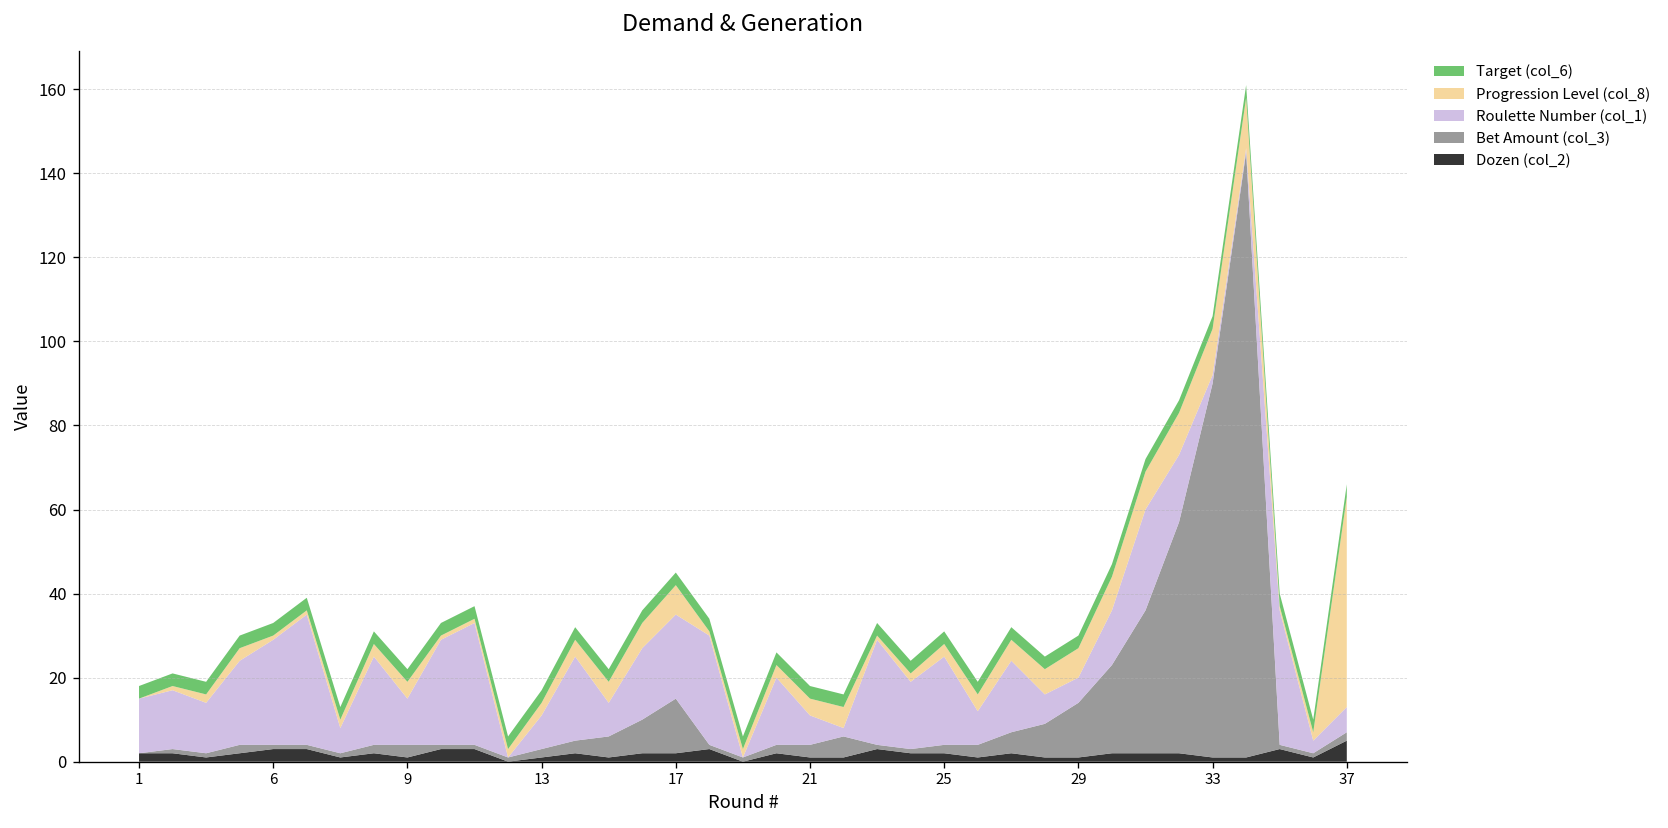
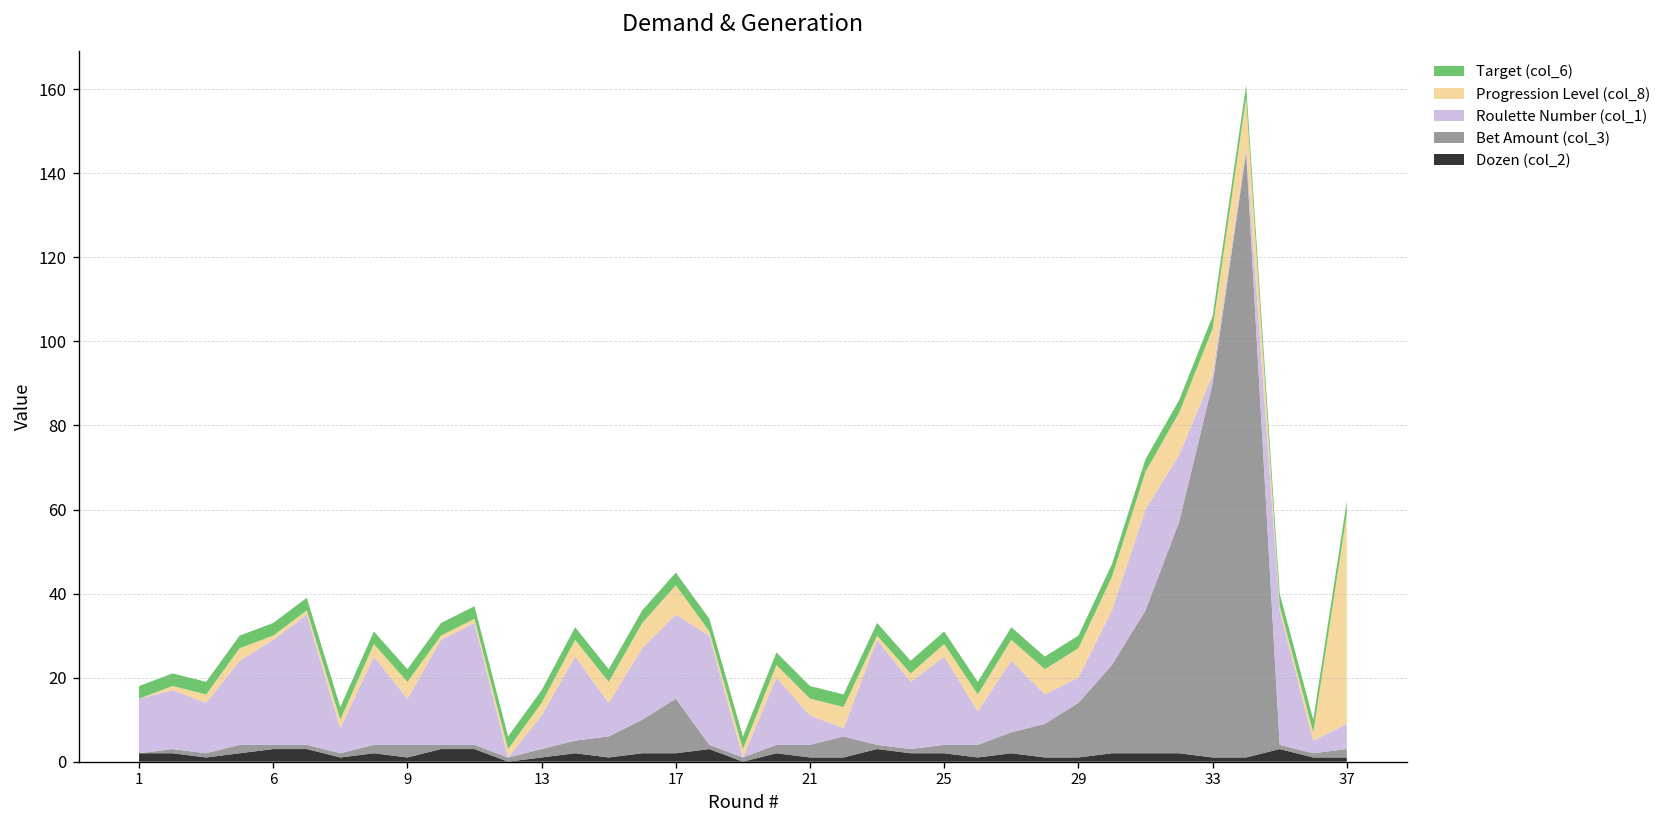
  {
    "Dozen (col_2)": {
-     "37": 5
+     "37": 1
    },
    "Bet Amount (col_3)": {
      "37": 2
    },
    "Roulette Number (col_1)": {
      "37": 6
    },
    "Progression Level (col_8)": {
      "37": 50
    },
    "Target (col_6)": {
      "37": 3
    }
  }
